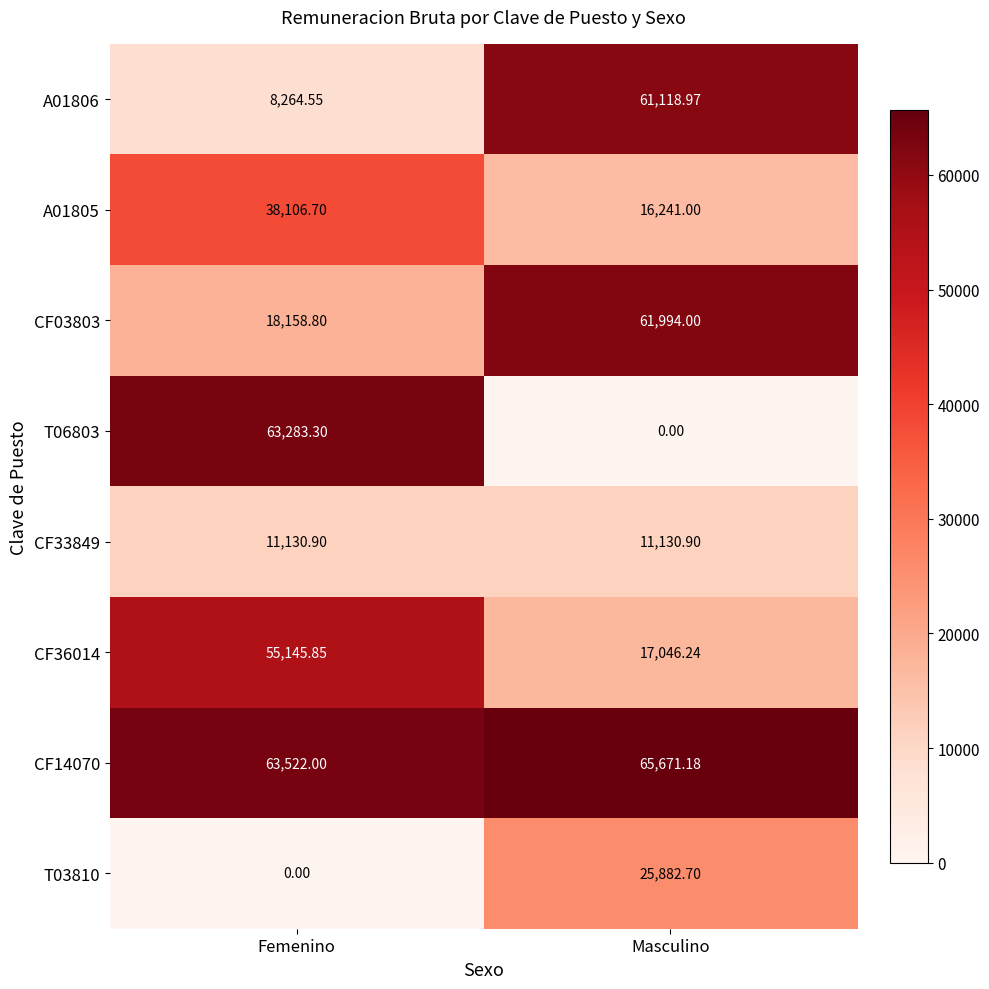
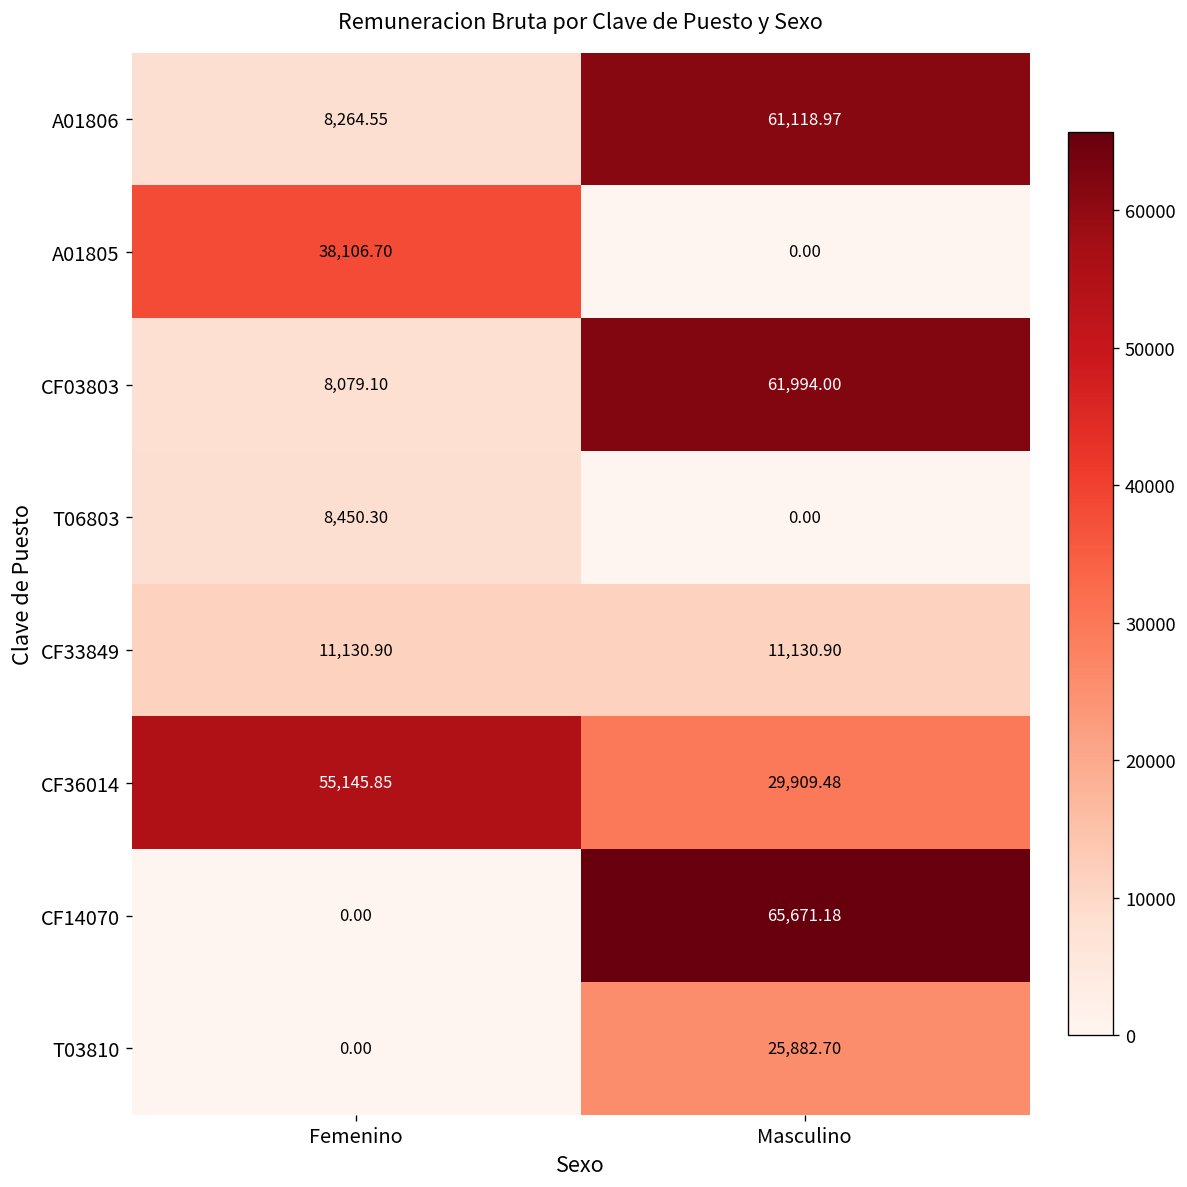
  {
    "A01806": {
      "Femenino": "8,264.55",
      "Masculino": "61,118.97"
    },
    "A01805": {
      "Femenino": "38,106.70",
-     "Masculino": "16,241.00"
+     "Masculino": "0.00"
    },
    "CF03803": {
-     "Femenino": "18,158.80",
+     "Femenino": "8,079.10",
      "Masculino": "61,994.00"
    },
    "T06803": {
-     "Femenino": "63,283.30",
+     "Femenino": "8,450.30",
      "Masculino": "0.00"
    },
    "CF33849": {
      "Femenino": "11,130.90",
      "Masculino": "11,130.90"
    },
    "CF36014": {
      "Femenino": "55,145.85",
-     "Masculino": "17,046.24"
+     "Masculino": "29,909.48"
    },
    "CF14070": {
-     "Femenino": "63,522.00",
+     "Femenino": "0.00",
      "Masculino": "65,671.18"
    },
    "T03810": {
      "Femenino": "0.00",
      "Masculino": "25,882.70"
    }
  }
